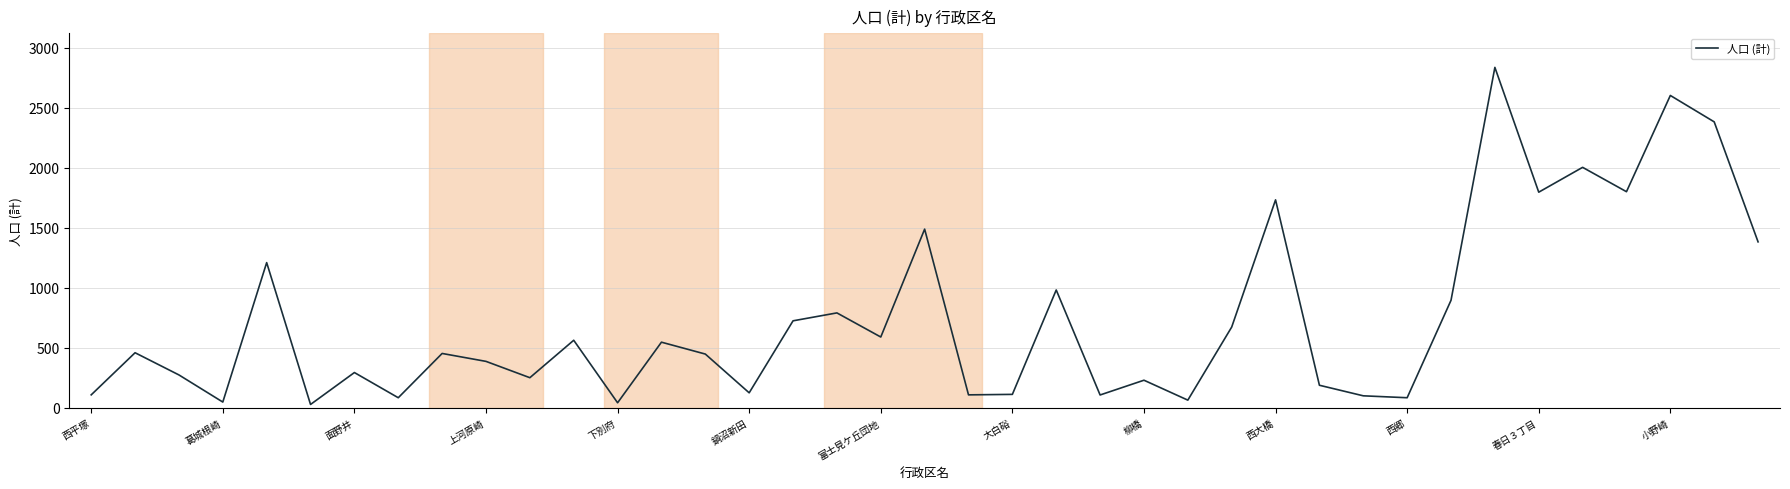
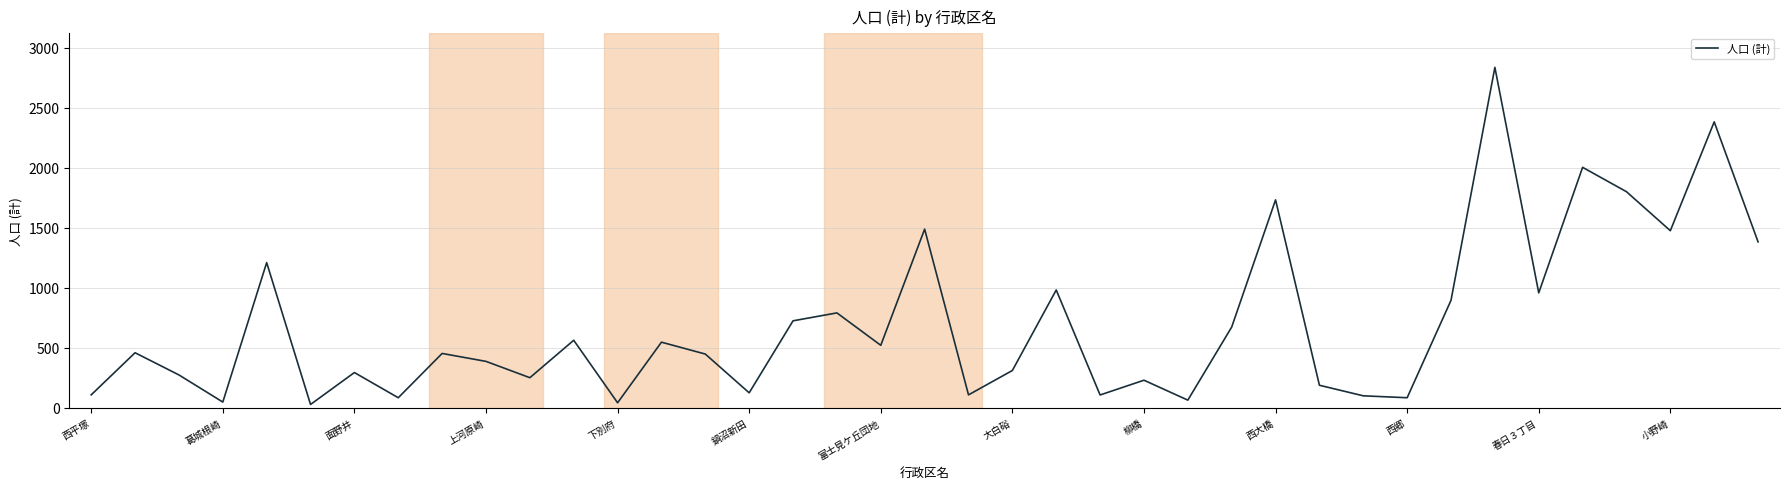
  {
    "西平塚": 110,
    "葛城根崎": 50,
    "面野井": 300,
    "上河原崎": 390,
    "下別府": 40,
    "鍋沼新田": 130,
-   "富士見ケ丘団地": 590,
-   "大白硲": 110,
+   "富士見ケ丘団地": 520,
+   "大白硲": 310,
    "柳橋": 230,
    "西大橋": 1730,
    "西郷": 90,
-   "春日３丁目": 1800,
-   "小野崎": 2600
+   "春日３丁目": 960,
+   "小野崎": 1480
  }
